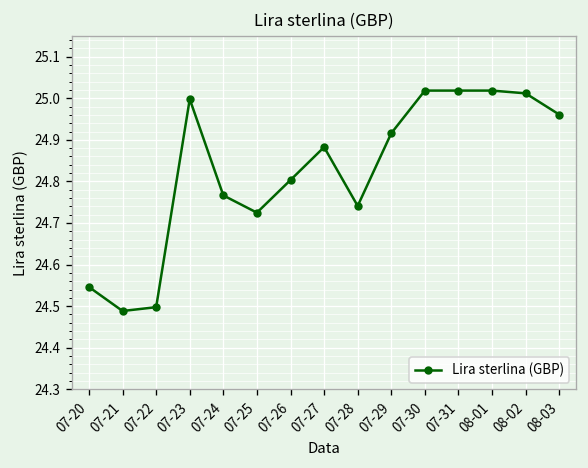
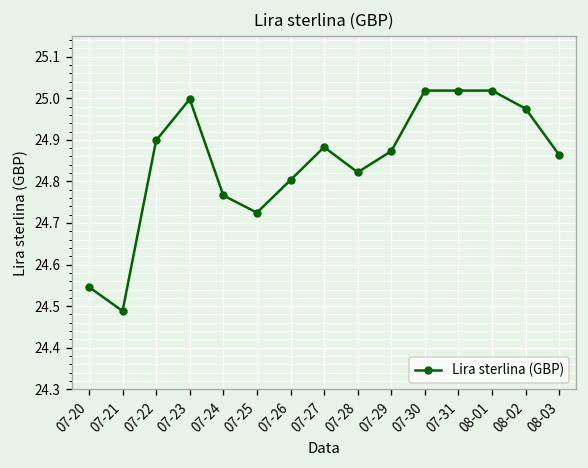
  {
    "07-20": 24.55,
    "07-21": 24.49,
-   "07-22": 24.50,
+   "07-22": 24.90,
    "07-23": 25.00,
    "07-24": 24.77,
    "07-25": 24.72,
    "07-26": 24.80,
    "07-27": 24.88,
-   "07-28": 24.74,
-   "07-29": 24.92,
+   "07-28": 24.82,
+   "07-29": 24.87,
    "07-30": 25.02,
    "07-31": 25.02,
    "08-01": 25.02,
-   "08-02": 25.01,
-   "08-03": 24.96
+   "08-02": 24.97,
+   "08-03": 24.86
  }
